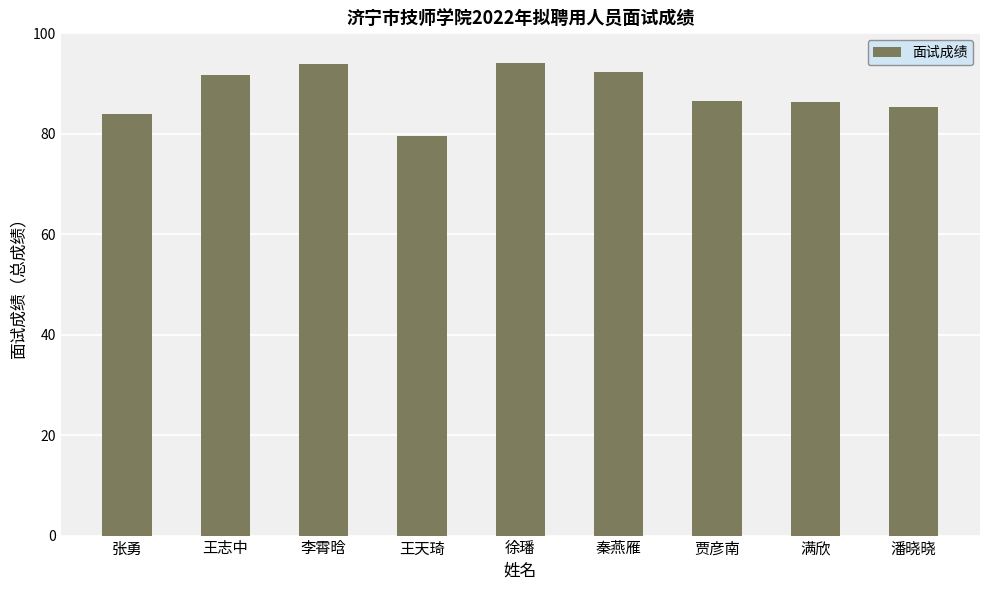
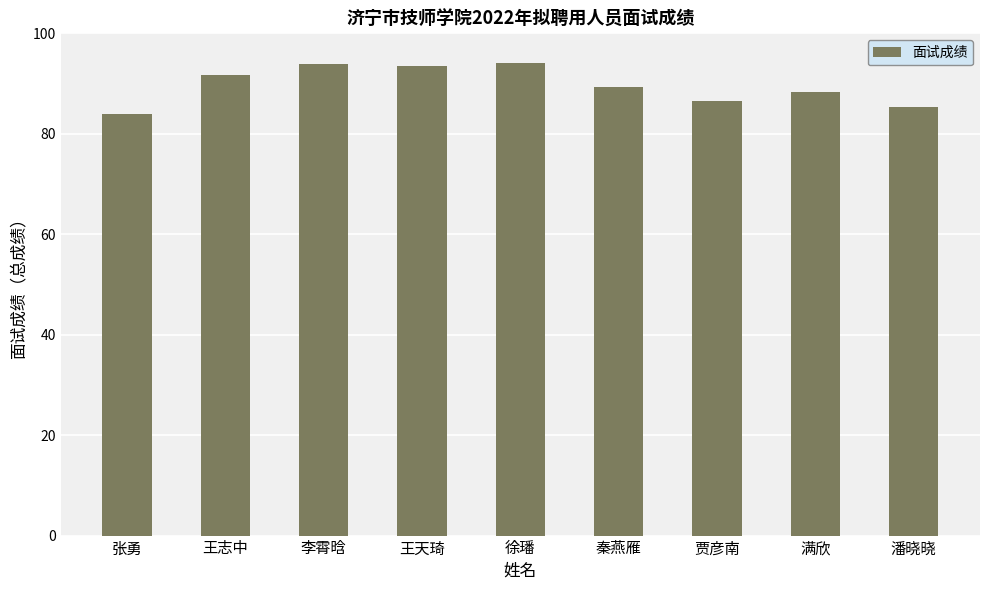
  {
    "张勇": 84,
    "王志中": 92,
    "李霄晗": 94,
-   "王天琦": 80,
+   "王天琦": 94,
    "徐璠": 94,
-   "秦燕雁": 92,
+   "秦燕雁": 89,
    "贾彦南": 87,
-   "满欣": 86,
+   "满欣": 88,
    "潘晓晓": 85
  }
